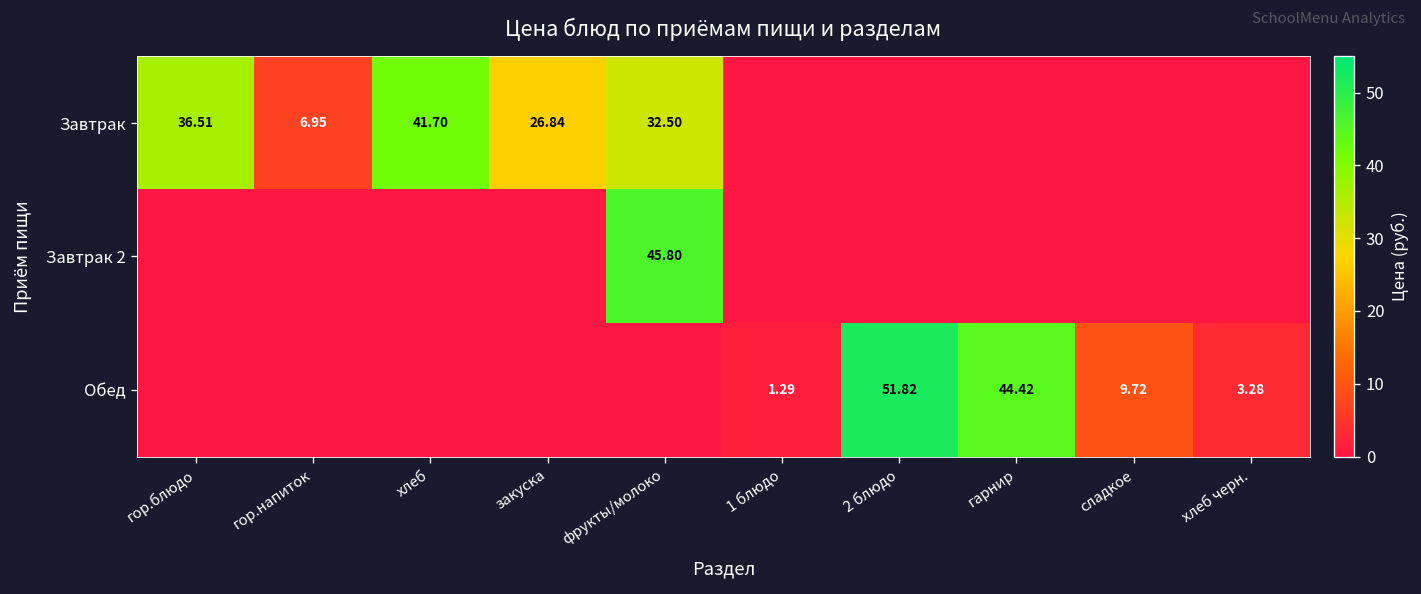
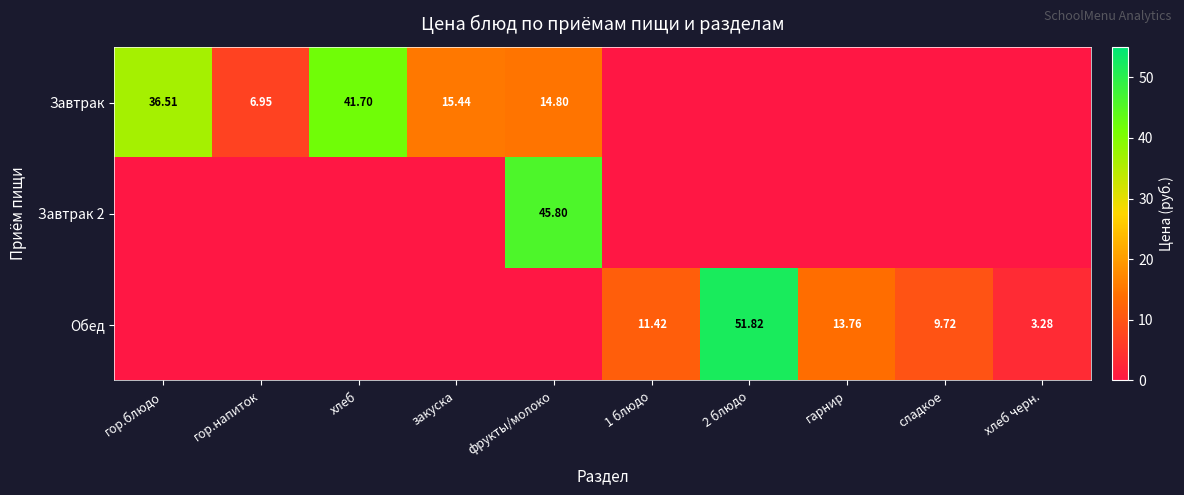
  {
    "Завтрак": {
      "гор.блюдо": 36.51,
      "гор.напиток": 6.95,
      "хлеб": 41.70,
-     "закуска": 26.84,
-     "фрукты/молоко": 32.50
+     "закуска": 15.44,
+     "фрукты/молоко": 14.80
    },
    "Завтрак 2": {
      "фрукты/молоко": 45.80
    },
    "Обед": {
-     "1 блюдо": 1.29,
+     "1 блюдо": 11.42,
      "2 блюдо": 51.82,
-     "гарнир": 44.42,
+     "гарнир": 13.76,
      "сладкое": 9.72,
      "хлеб черн.": 3.28
    }
  }
